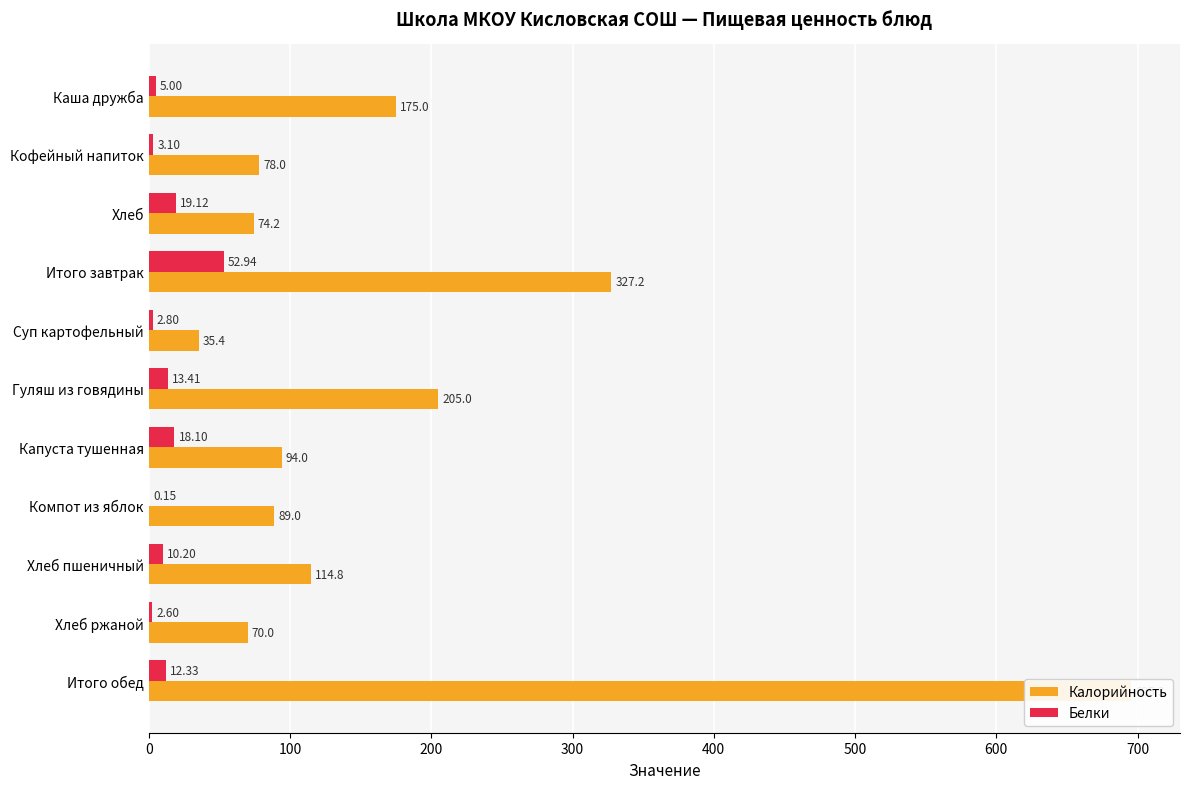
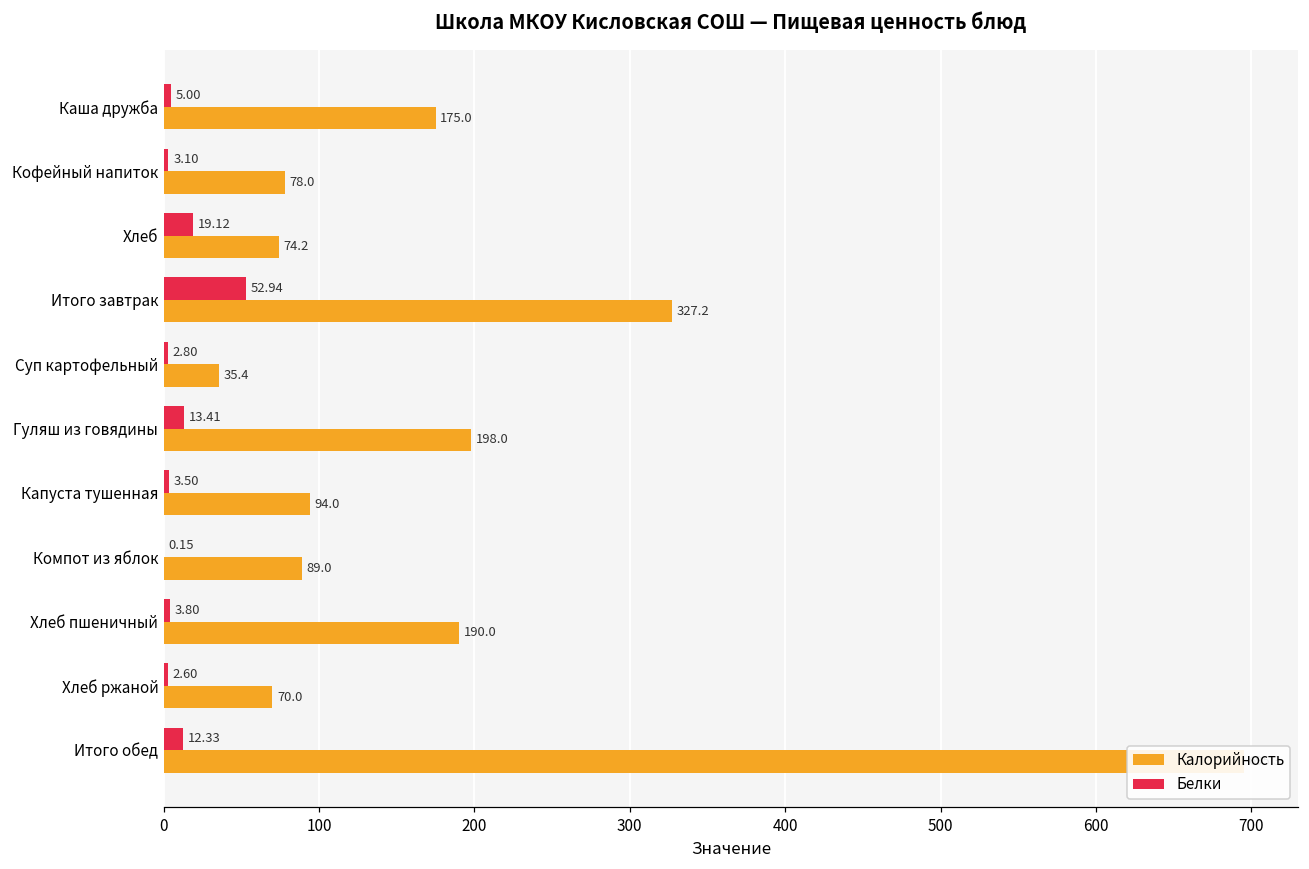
  {
    "Калорийность": {
      "Каша дружба": 175.0,
      "Кофейный напиток": 78.0,
      "Хлеб": 74.2,
      "Итого завтрак": 327.2,
      "Суп картофельный": 35.4,
-     "Гуляш из говядины": 205.0,
+     "Гуляш из говядины": 198.0,
      "Капуста тушенная": 94.0,
      "Компот из яблок": 89.0,
-     "Хлеб пшеничный": 114.8,
+     "Хлеб пшеничный": 190.0,
      "Хлеб ржаной": 70.0
    },
    "Белки": {
      "Каша дружба": 5.00,
      "Кофейный напиток": 3.10,
      "Хлеб": 19.12,
      "Итого завтрак": 52.94,
      "Суп картофельный": 2.80,
      "Гуляш из говядины": 13.41,
-     "Капуста тушенная": 18.10,
+     "Капуста тушенная": 3.50,
      "Компот из яблок": 0.15,
-     "Хлеб пшеничный": 10.20,
+     "Хлеб пшеничный": 3.80,
      "Хлеб ржаной": 2.60,
      "Итого обед": 12.33
    }
  }
